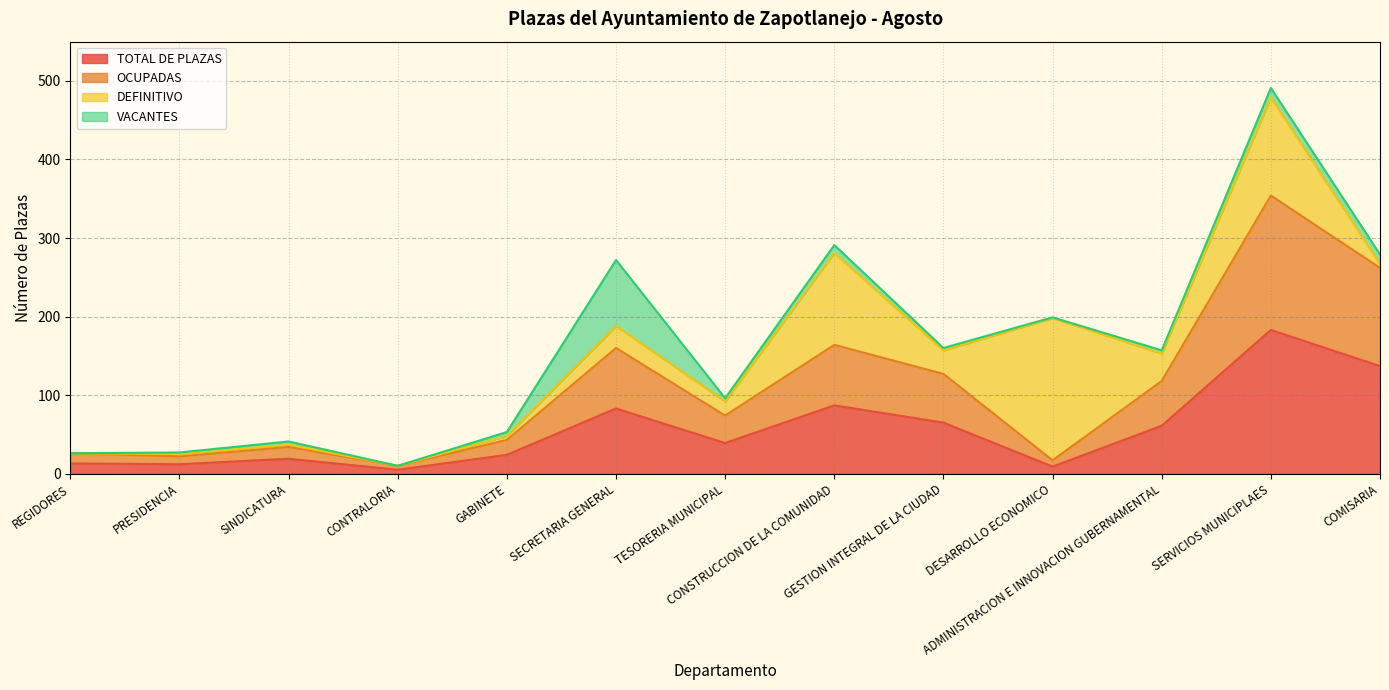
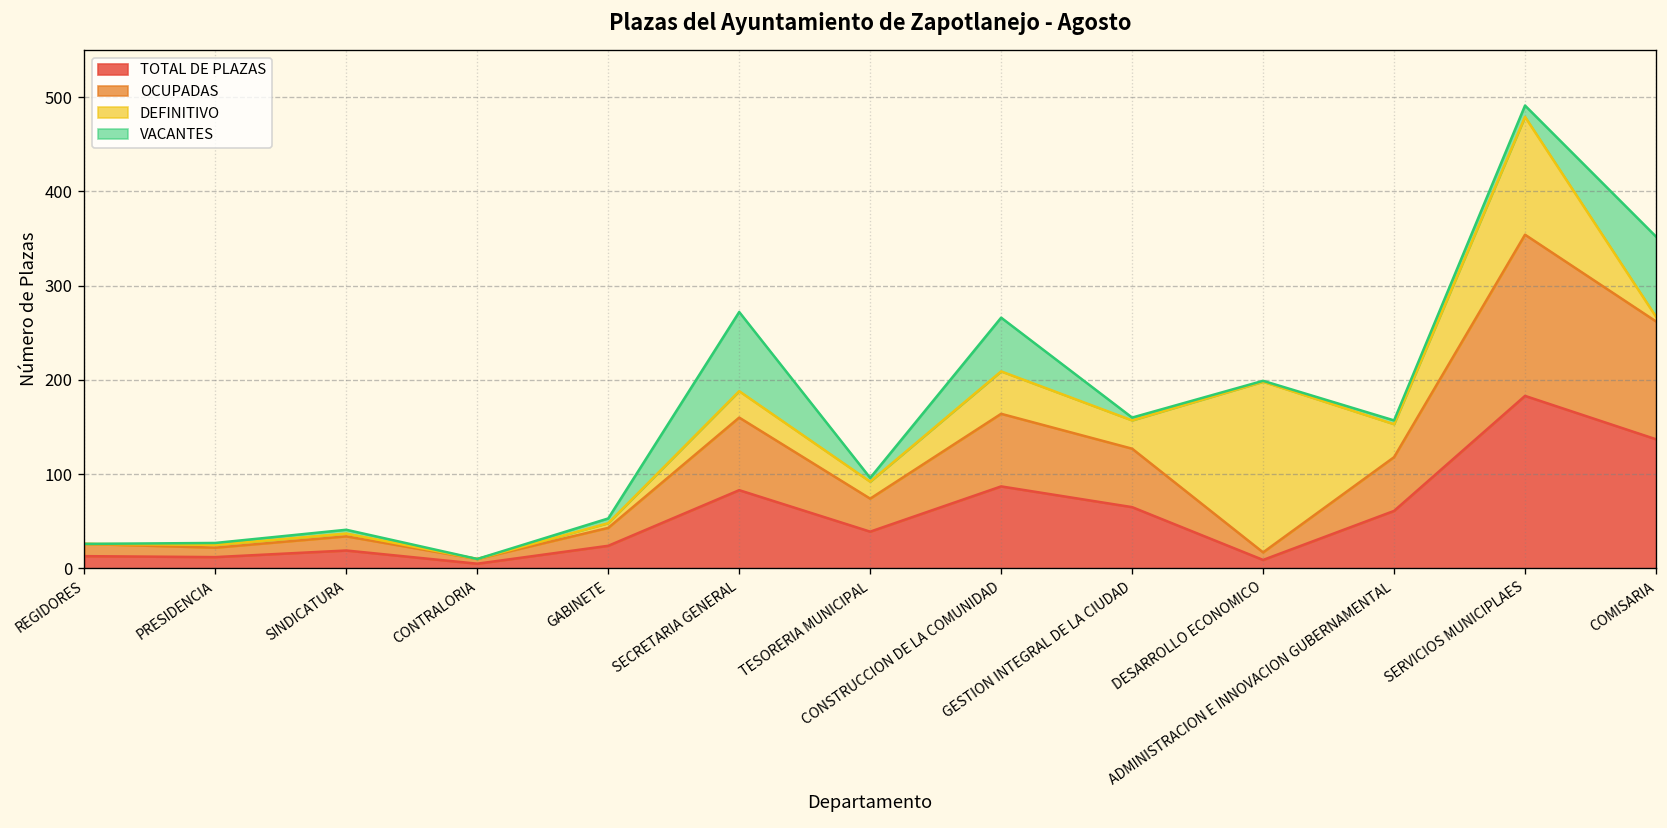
  {
    "DEFINITIVO": {
      "GABINETE": 10,
      "SECRETARIA GENERAL": 30,
      "TESORERIA MUNICIPAL": 20,
-     "CONSTRUCCION DE LA COMUNIDAD": 120,
+     "CONSTRUCCION DE LA COMUNIDAD": 50,
      "ADMINISTRACION E INNOVACION GUBERNAMENTAL": 40,
      "SERVICIOS MUNICIPLAES": 130,
      "COMISARIA": 10
    },
    "VACANTES": {
      "SINDICATURA": 0,
      "GABINETE": 10,
      "SECRETARIA GENERAL": 80,
      "TESORERIA MUNICIPAL": 0,
-     "CONSTRUCCION DE LA COMUNIDAD": 10,
+     "CONSTRUCCION DE LA COMUNIDAD": 60,
      "ADMINISTRACION E INNOVACION GUBERNAMENTAL": 0,
      "SERVICIOS MUNICIPLAES": 10,
-     "COMISARIA": 10
+     "COMISARIA": 90
    }
  }
